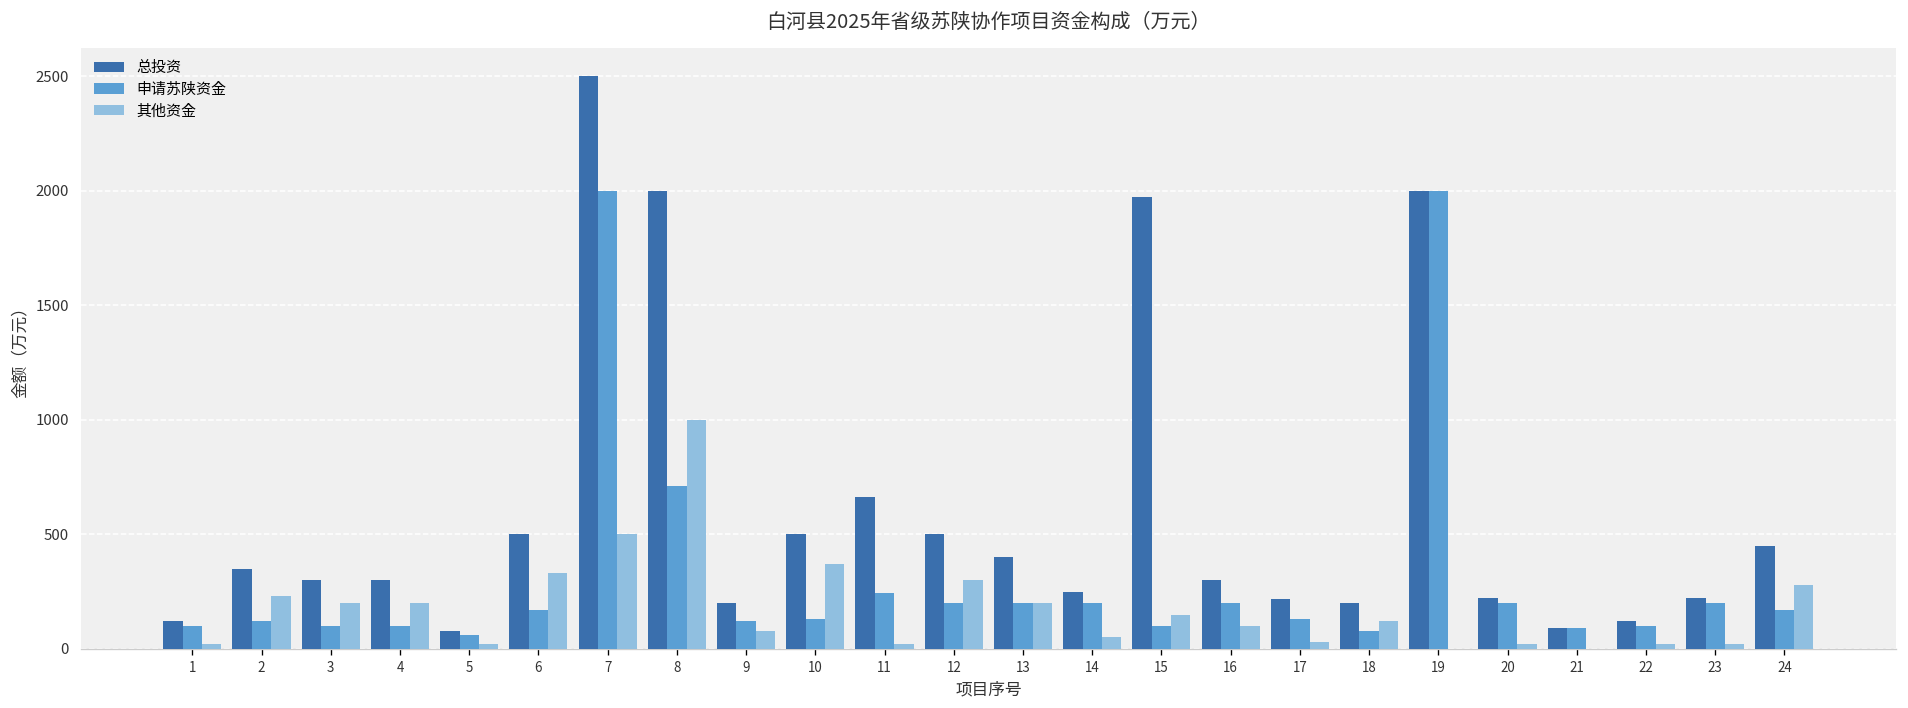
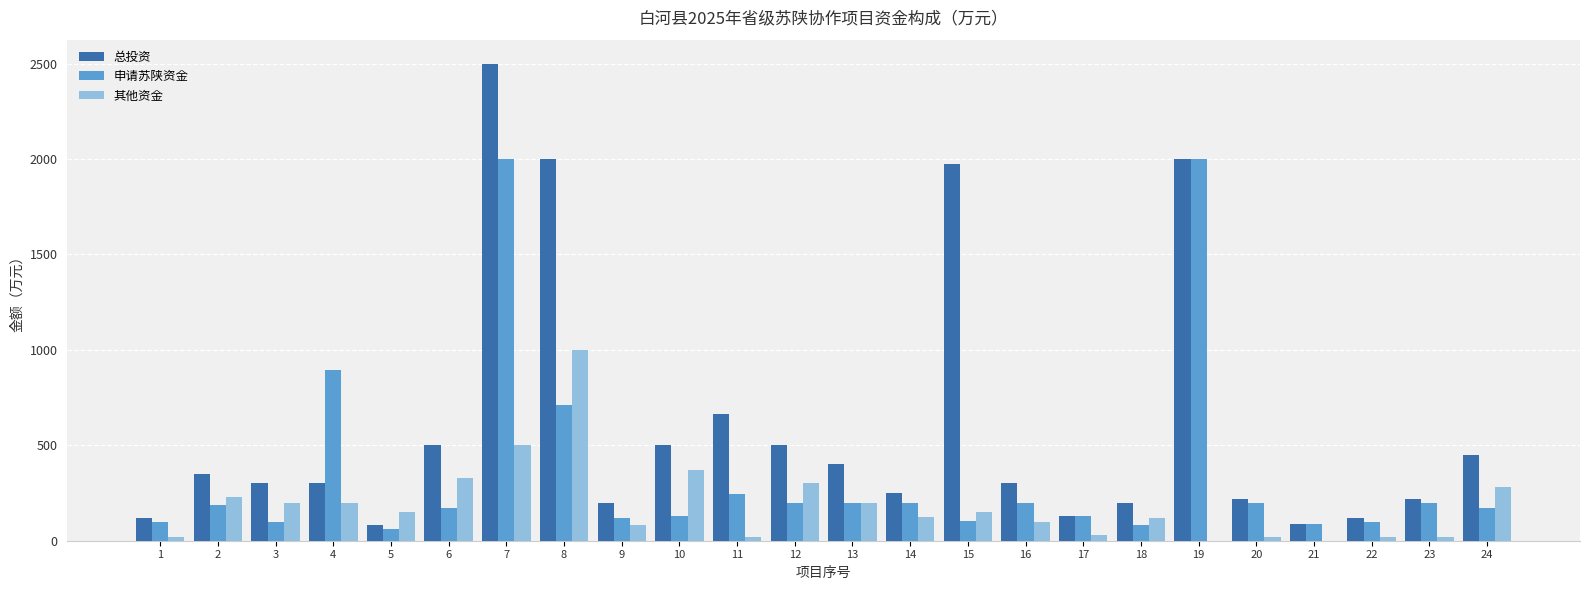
  {
    "总投资": {
      "1": 120,
      "2": 350,
      "3": 300,
      "4": 300,
      "5": 80,
      "6": 500,
      "7": 2500,
      "8": 2000,
      "9": 200,
      "10": 500,
      "11": 660,
      "12": 500,
      "13": 400,
      "14": 250,
      "15": 1970,
      "16": 300,
-     "17": 220,
+     "17": 130,
      "18": 200,
      "19": 2000,
      "20": 220,
      "21": 90,
      "22": 120,
      "23": 220,
      "24": 450
    },
    "申请苏陕资金": {
      "1": 100,
-     "2": 120,
+     "2": 190,
      "3": 100,
-     "4": 100,
+     "4": 900,
      "5": 60,
      "6": 170,
      "7": 2000,
      "8": 710,
      "9": 120,
      "10": 130,
      "11": 250,
      "12": 200,
      "13": 200,
      "14": 200,
      "15": 100,
      "16": 200,
      "17": 130,
      "18": 80,
      "19": 2000,
      "20": 200,
      "21": 90,
      "22": 100,
      "23": 200,
      "24": 170
    },
    "其他资金": {
      "1": 20,
      "2": 230,
      "3": 200,
      "4": 200,
-     "5": 20,
+     "5": 150,
      "6": 330,
      "7": 500,
      "8": 1000,
      "9": 80,
      "10": 370,
      "11": 20,
      "12": 300,
      "13": 200,
-     "14": 50,
+     "14": 130,
      "15": 150,
      "16": 100,
      "17": 30,
      "18": 120,
      "19": 0,
      "20": 20,
      "21": 0,
      "22": 20,
      "23": 20,
      "24": 280
    }
  }
